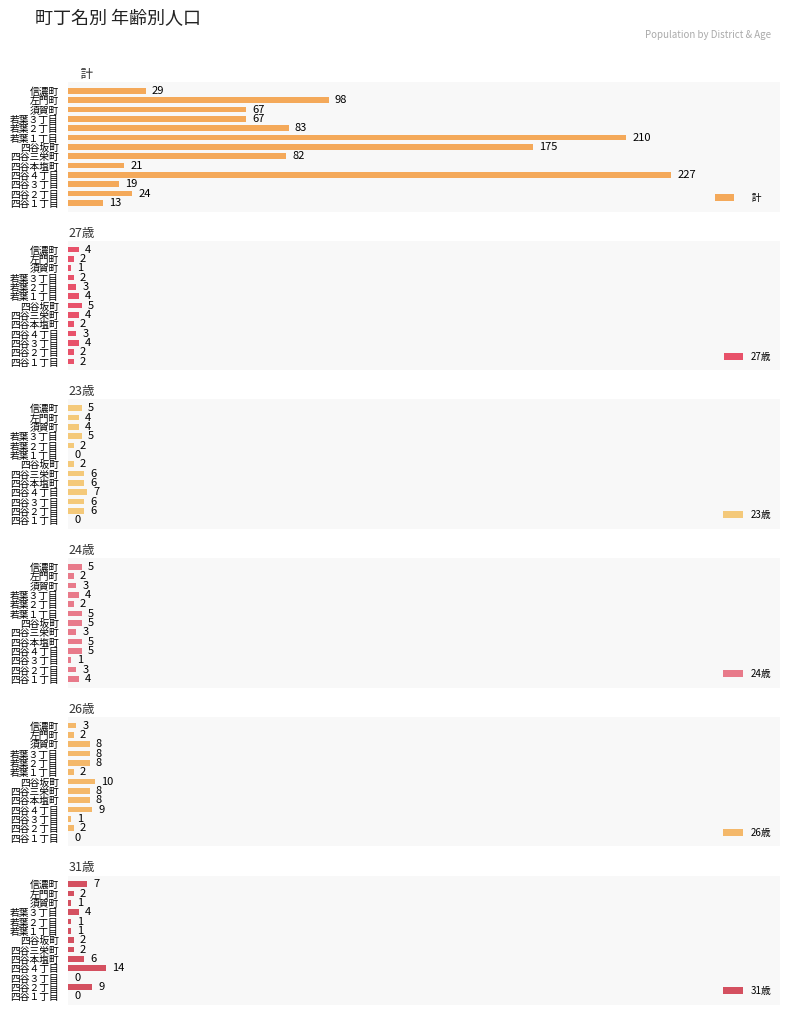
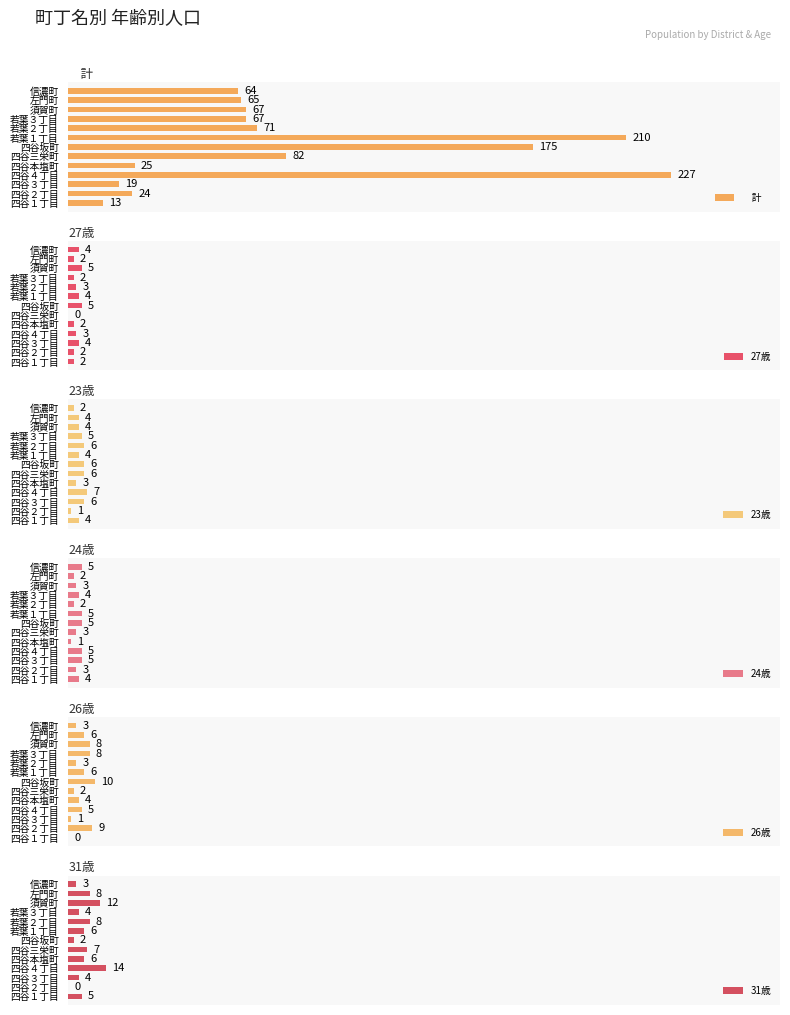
  {
    "計": {
-     "信濃町": 29,
-     "左門町": 98,
+     "信濃町": 64,
+     "左門町": 65,
      "須賀町": 67,
      "若葉３丁目": 67,
-     "若葉２丁目": 83,
+     "若葉２丁目": 71,
      "若葉１丁目": 210,
      "四谷坂町": 175,
      "四谷三栄町": 82,
-     "四谷本塩町": 21,
+     "四谷本塩町": 25,
      "四谷４丁目": 227,
      "四谷３丁目": 19,
      "四谷２丁目": 24,
      "四谷１丁目": 13
    },
    "27歳": {
      "信濃町": 4,
      "左門町": 2,
-     "須賀町": 1,
+     "須賀町": 5,
      "若葉３丁目": 2,
      "若葉２丁目": 3,
      "若葉１丁目": 4,
      "四谷坂町": 5,
-     "四谷三栄町": 4,
+     "四谷三栄町": 0,
      "四谷本塩町": 2,
      "四谷４丁目": 3,
      "四谷３丁目": 4,
      "四谷２丁目": 2,
      "四谷１丁目": 2
    },
    "23歳": {
-     "信濃町": 5,
+     "信濃町": 2,
      "左門町": 4,
      "須賀町": 4,
      "若葉３丁目": 5,
-     "若葉２丁目": 2,
-     "若葉１丁目": 0,
-     "四谷坂町": 2,
+     "若葉２丁目": 6,
+     "若葉１丁目": 4,
+     "四谷坂町": 6,
      "四谷三栄町": 6,
-     "四谷本塩町": 6,
+     "四谷本塩町": 3,
      "四谷４丁目": 7,
      "四谷３丁目": 6,
-     "四谷２丁目": 6,
-     "四谷１丁目": 0
+     "四谷２丁目": 1,
+     "四谷１丁目": 4
    },
    "24歳": {
      "信濃町": 5,
      "左門町": 2,
      "須賀町": 3,
      "若葉３丁目": 4,
      "若葉２丁目": 2,
      "若葉１丁目": 5,
      "四谷坂町": 5,
      "四谷三栄町": 3,
-     "四谷本塩町": 5,
+     "四谷本塩町": 1,
      "四谷４丁目": 5,
-     "四谷３丁目": 1,
+     "四谷３丁目": 5,
      "四谷２丁目": 3,
      "四谷１丁目": 4
    },
    "26歳": {
      "信濃町": 3,
-     "左門町": 2,
+     "左門町": 6,
      "須賀町": 8,
      "若葉３丁目": 8,
-     "若葉２丁目": 8,
-     "若葉１丁目": 2,
+     "若葉２丁目": 3,
+     "若葉１丁目": 6,
      "四谷坂町": 10,
-     "四谷三栄町": 8,
-     "四谷本塩町": 8,
-     "四谷４丁目": 9,
+     "四谷三栄町": 2,
+     "四谷本塩町": 4,
+     "四谷４丁目": 5,
      "四谷３丁目": 1,
-     "四谷２丁目": 2,
+     "四谷２丁目": 9,
      "四谷１丁目": 0
    },
    "31歳": {
-     "信濃町": 7,
-     "左門町": 2,
-     "須賀町": 1,
+     "信濃町": 3,
+     "左門町": 8,
+     "須賀町": 12,
      "若葉３丁目": 4,
-     "若葉２丁目": 1,
-     "若葉１丁目": 1,
+     "若葉２丁目": 8,
+     "若葉１丁目": 6,
      "四谷坂町": 2,
-     "四谷三栄町": 2,
+     "四谷三栄町": 7,
      "四谷本塩町": 6,
      "四谷４丁目": 14,
-     "四谷３丁目": 0,
-     "四谷２丁目": 9,
-     "四谷１丁目": 0
+     "四谷３丁目": 4,
+     "四谷２丁目": 0,
+     "四谷１丁目": 5
    }
  }
